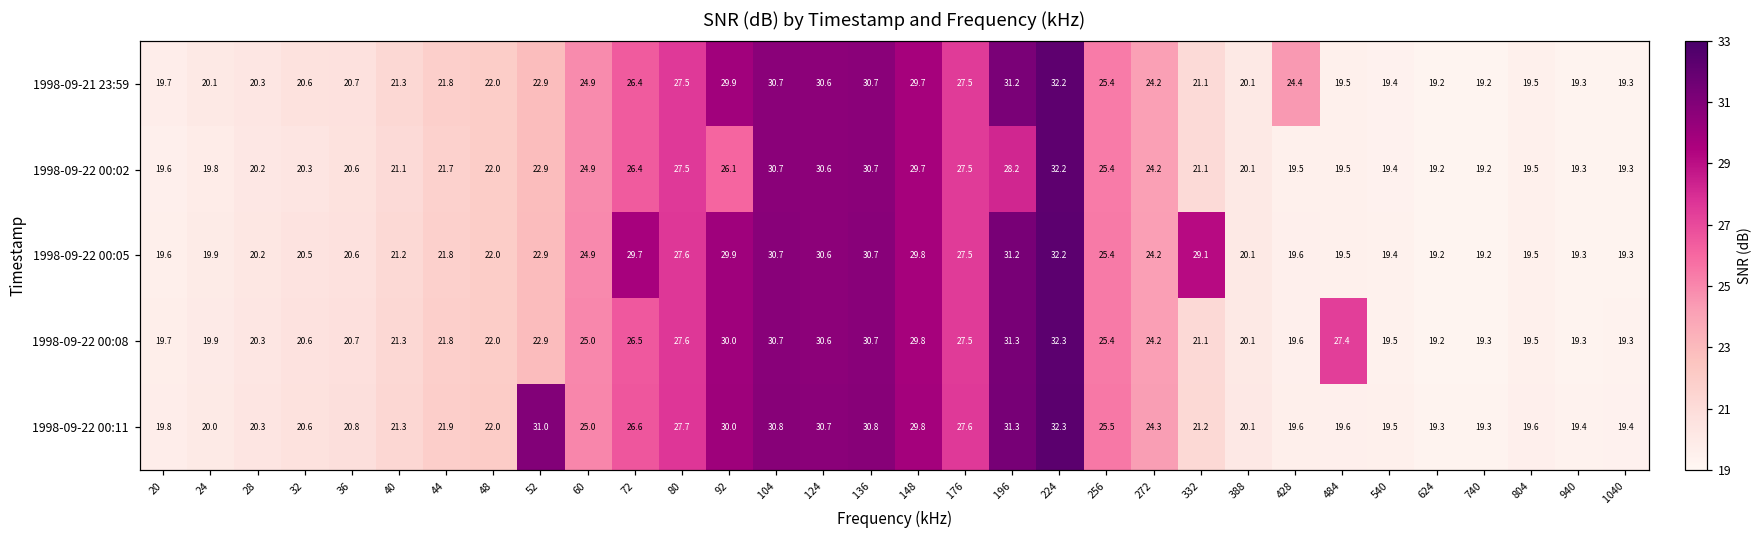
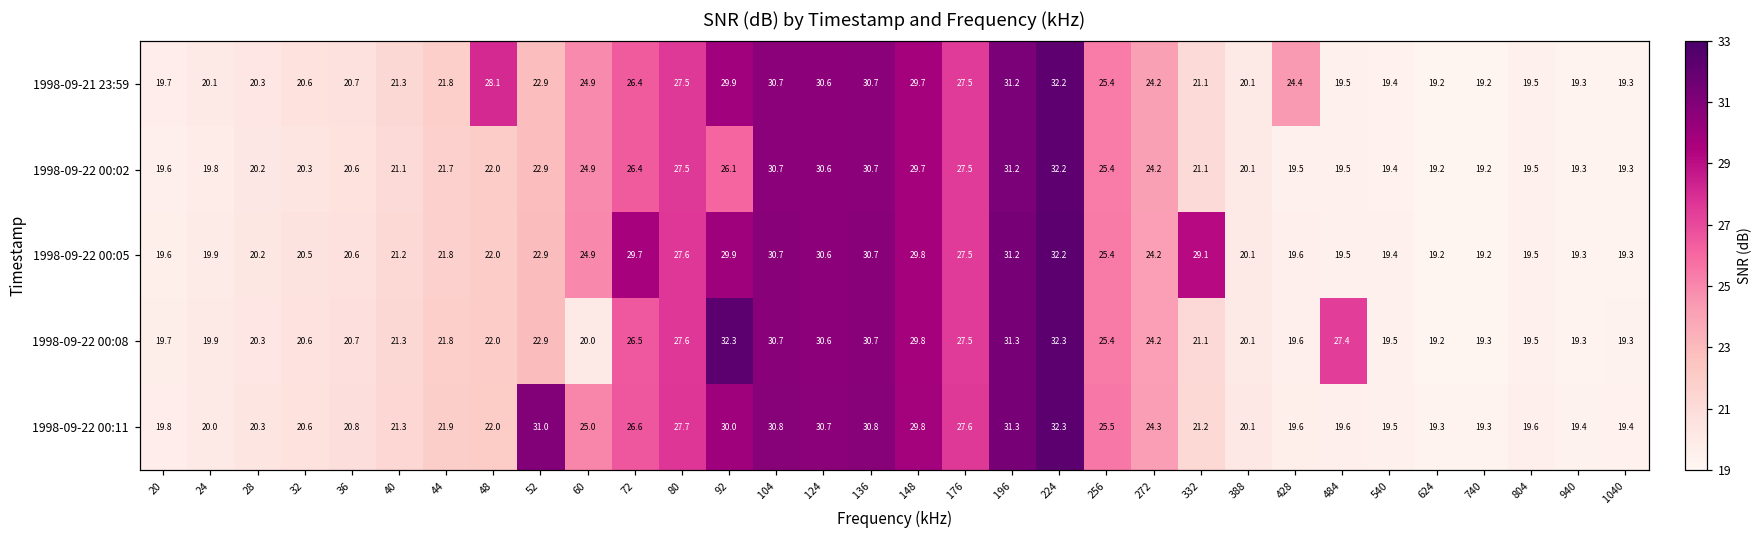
  {
    "1998-09-21 23:59": {
      "20": 19.7,
      "24": 20.1,
      "28": 20.3,
      "32": 20.6,
      "36": 20.7,
      "40": 21.3,
      "44": 21.8,
-     "48": 22.0,
+     "48": 28.1,
      "52": 22.9,
      "60": 24.9,
      "72": 26.4,
      "80": 27.5,
      "92": 29.9,
      "104": 30.7,
      "124": 30.6,
      "136": 30.7,
      "148": 29.7,
      "176": 27.5,
      "196": 31.2,
      "224": 32.2,
      "256": 25.4,
      "272": 24.2,
      "332": 21.1,
      "388": 20.1,
      "428": 24.4,
      "484": 19.5,
      "540": 19.4,
      "624": 19.2,
      "740": 19.2,
      "804": 19.5,
      "940": 19.3,
      "1040": 19.3
    },
    "1998-09-22 00:02": {
      "20": 19.6,
      "24": 19.8,
      "28": 20.2,
      "32": 20.3,
      "36": 20.6,
      "40": 21.1,
      "44": 21.7,
      "48": 22.0,
      "52": 22.9,
      "60": 24.9,
      "72": 26.4,
      "80": 27.5,
      "92": 26.1,
      "104": 30.7,
      "124": 30.6,
      "136": 30.7,
      "148": 29.7,
      "176": 27.5,
-     "196": 28.2,
+     "196": 31.2,
      "224": 32.2,
      "256": 25.4,
      "272": 24.2,
      "332": 21.1,
      "388": 20.1,
      "428": 19.5,
      "484": 19.5,
      "540": 19.4,
      "624": 19.2,
      "740": 19.2,
      "804": 19.5,
      "940": 19.3,
      "1040": 19.3
    },
    "1998-09-22 00:05": {
      "20": 19.6,
      "24": 19.9,
      "28": 20.2,
      "32": 20.5,
      "36": 20.6,
      "40": 21.2,
      "44": 21.8,
      "48": 22.0,
      "52": 22.9,
      "60": 24.9,
      "72": 29.7,
      "80": 27.6,
      "92": 29.9,
      "104": 30.7,
      "124": 30.6,
      "136": 30.7,
      "148": 29.8,
      "176": 27.5,
      "196": 31.2,
      "224": 32.2,
      "256": 25.4,
      "272": 24.2,
      "332": 29.1,
      "388": 20.1,
      "428": 19.6,
      "484": 19.5,
      "540": 19.4,
      "624": 19.2,
      "740": 19.2,
      "804": 19.5,
      "940": 19.3,
      "1040": 19.3
    },
    "1998-09-22 00:08": {
      "20": 19.7,
      "24": 19.9,
      "28": 20.3,
      "32": 20.6,
      "36": 20.7,
      "40": 21.3,
      "44": 21.8,
      "48": 22.0,
      "52": 22.9,
-     "60": 25.0,
+     "60": 20.0,
      "72": 26.5,
      "80": 27.6,
-     "92": 30.0,
+     "92": 32.3,
      "104": 30.7,
      "124": 30.6,
      "136": 30.7,
      "148": 29.8,
      "176": 27.5,
      "196": 31.3,
      "224": 32.3,
      "256": 25.4,
      "272": 24.2,
      "332": 21.1,
      "388": 20.1,
      "428": 19.6,
      "484": 27.4,
      "540": 19.5,
      "624": 19.2,
      "740": 19.3,
      "804": 19.5,
      "940": 19.3,
      "1040": 19.3
    },
    "1998-09-22 00:11": {
      "20": 19.8,
      "24": 20.0,
      "28": 20.3,
      "32": 20.6,
      "36": 20.8,
      "40": 21.3,
      "44": 21.9,
      "48": 22.0,
      "52": 31.0,
      "60": 25.0,
      "72": 26.6,
      "80": 27.7,
      "92": 30.0,
      "104": 30.8,
      "124": 30.7,
      "136": 30.8,
      "148": 29.8,
      "176": 27.6,
      "196": 31.3,
      "224": 32.3,
      "256": 25.5,
      "272": 24.3,
      "332": 21.2,
      "388": 20.1,
      "428": 19.6,
      "484": 19.6,
      "540": 19.5,
      "624": 19.3,
      "740": 19.3,
      "804": 19.6,
      "940": 19.4,
      "1040": 19.4
    }
  }
